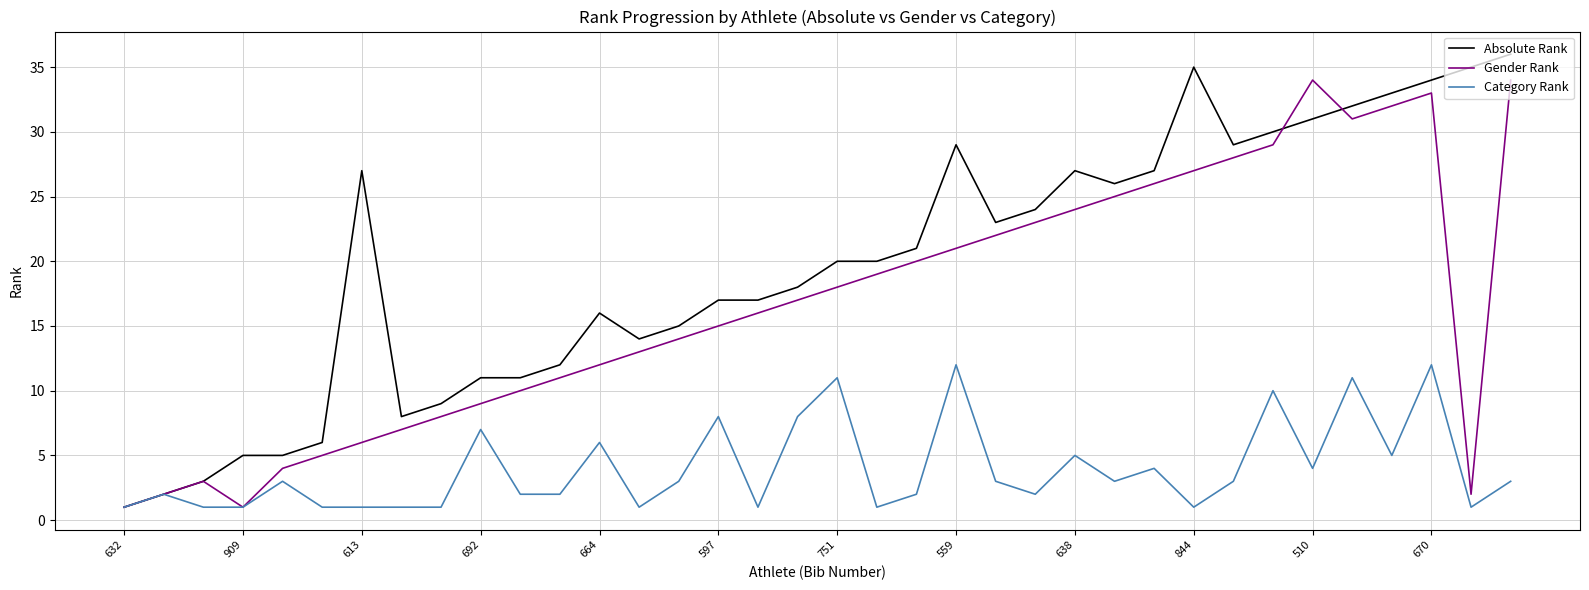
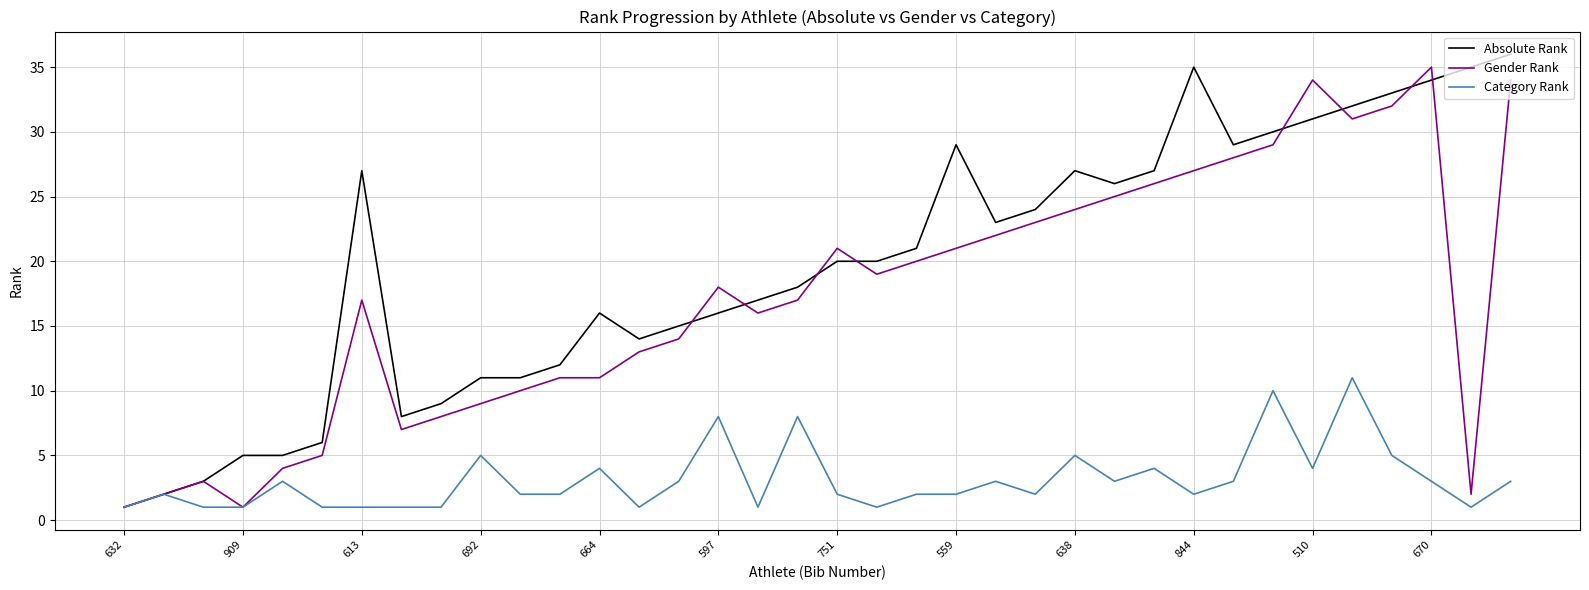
  {
    "Absolute Rank": {
      "909": 5,
      "613": 27,
      "692": 11,
      "664": 16,
-     "597": 17,
+     "597": 16,
      "751": 20,
      "559": 29,
      "638": 27,
      "844": 35,
      "510": 31,
      "670": 34
    },
    "Gender Rank": {
-     "613": 6,
+     "613": 17,
      "692": 9,
-     "664": 12,
-     "597": 15,
-     "751": 18,
+     "664": 11,
+     "597": 18,
+     "751": 21,
      "559": 21,
      "638": 24,
      "844": 27,
      "510": 34,
-     "670": 33
+     "670": 35
    },
    "Category Rank": {
      "613": 1,
-     "692": 7,
-     "664": 6,
+     "692": 5,
+     "664": 4,
      "597": 8,
-     "751": 11,
-     "559": 12,
+     "751": 2,
+     "559": 2,
      "638": 5,
-     "844": 1,
+     "844": 2,
      "510": 4,
-     "670": 12
+     "670": 3
    }
  }
